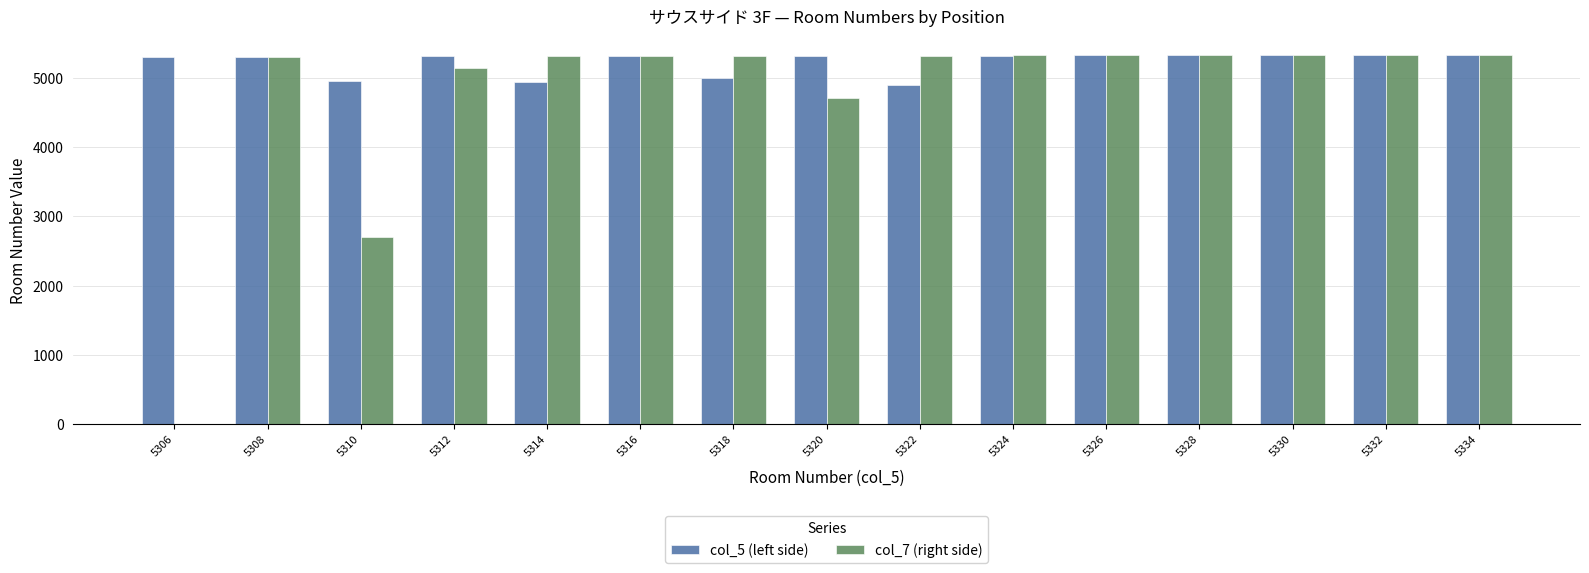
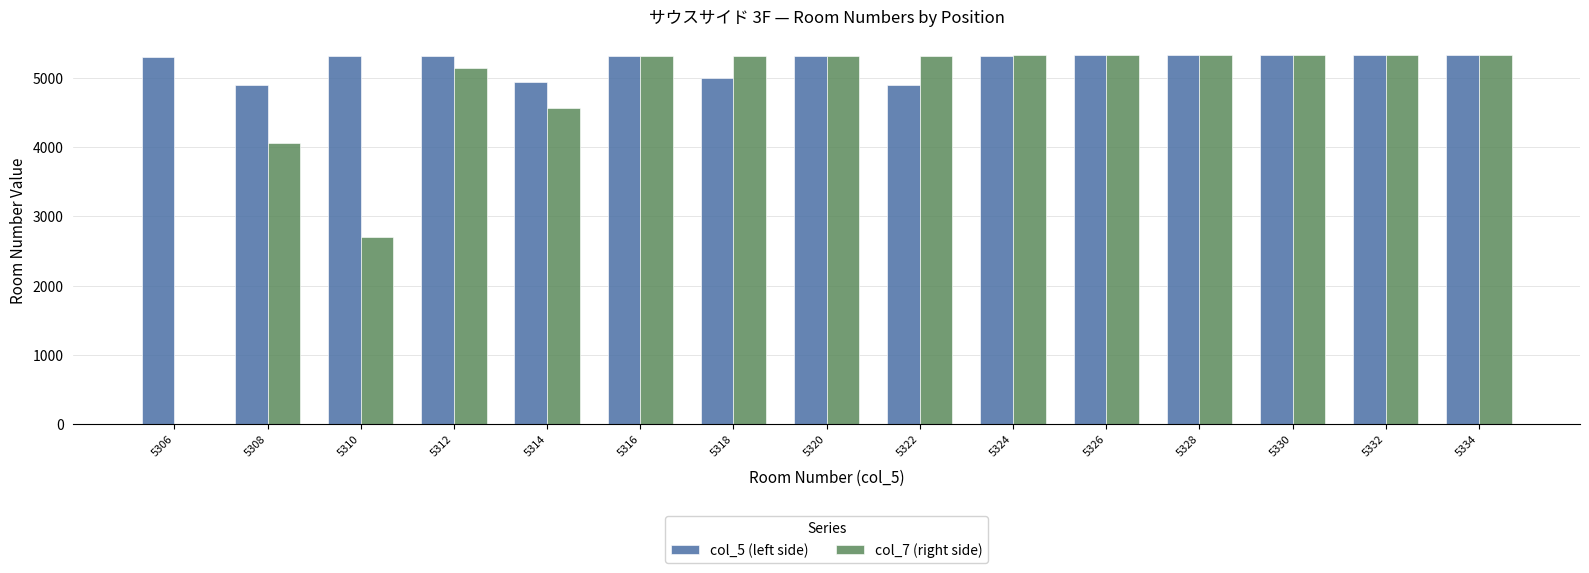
  {
    "col_5 (left side)": {
      "5306": 5300,
-     "5308": 5300,
-     "5310": 5000,
+     "5308": 4900,
+     "5310": 5300,
      "5312": 5300,
      "5314": 4900,
      "5316": 5300,
      "5318": 5000,
      "5320": 5300,
      "5322": 4900,
      "5324": 5300,
      "5326": 5300,
      "5328": 5300,
      "5330": 5300,
      "5332": 5300,
      "5334": 5300
    },
    "col_7 (right side)": {
      "5306": 0,
-     "5308": 5300,
+     "5308": 4100,
      "5310": 2700,
      "5312": 5100,
-     "5314": 5300,
+     "5314": 4600,
      "5316": 5300,
      "5318": 5300,
-     "5320": 4700,
+     "5320": 5300,
      "5322": 5300,
      "5324": 5300,
      "5326": 5300,
      "5328": 5300,
      "5330": 5300,
      "5332": 5300,
      "5334": 5300
    }
  }
